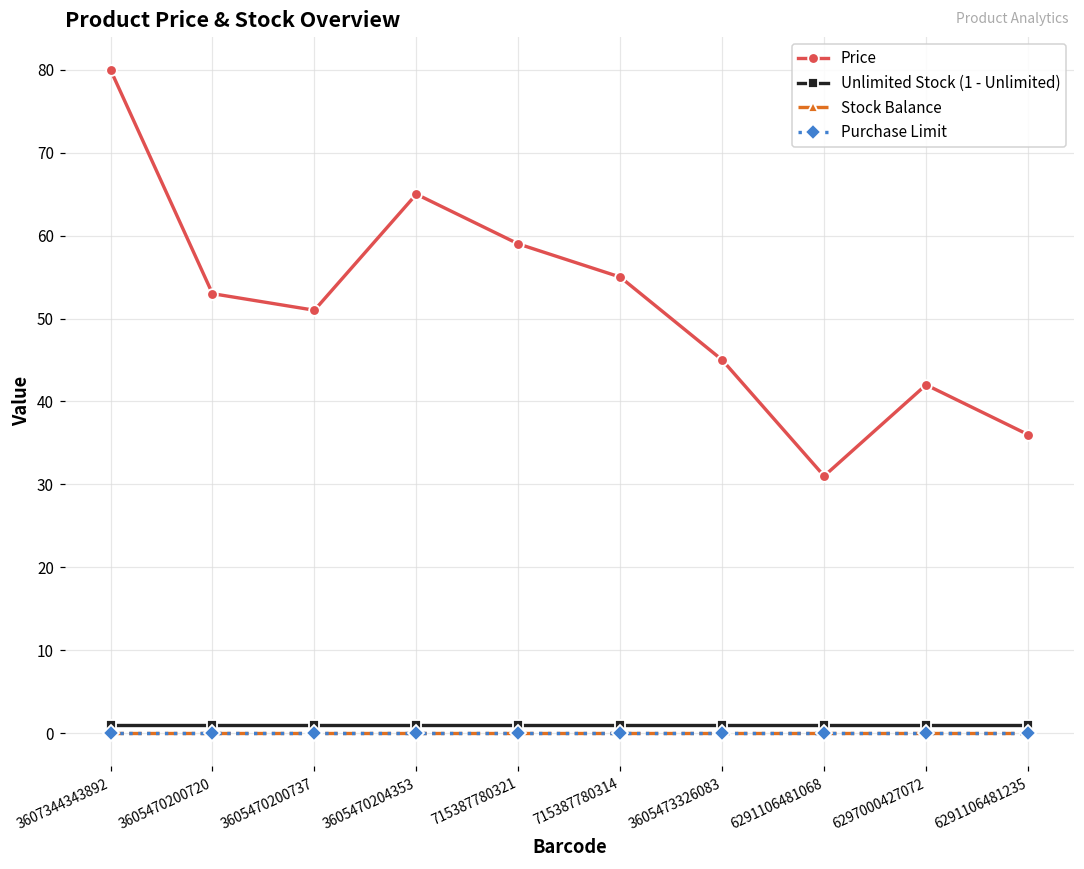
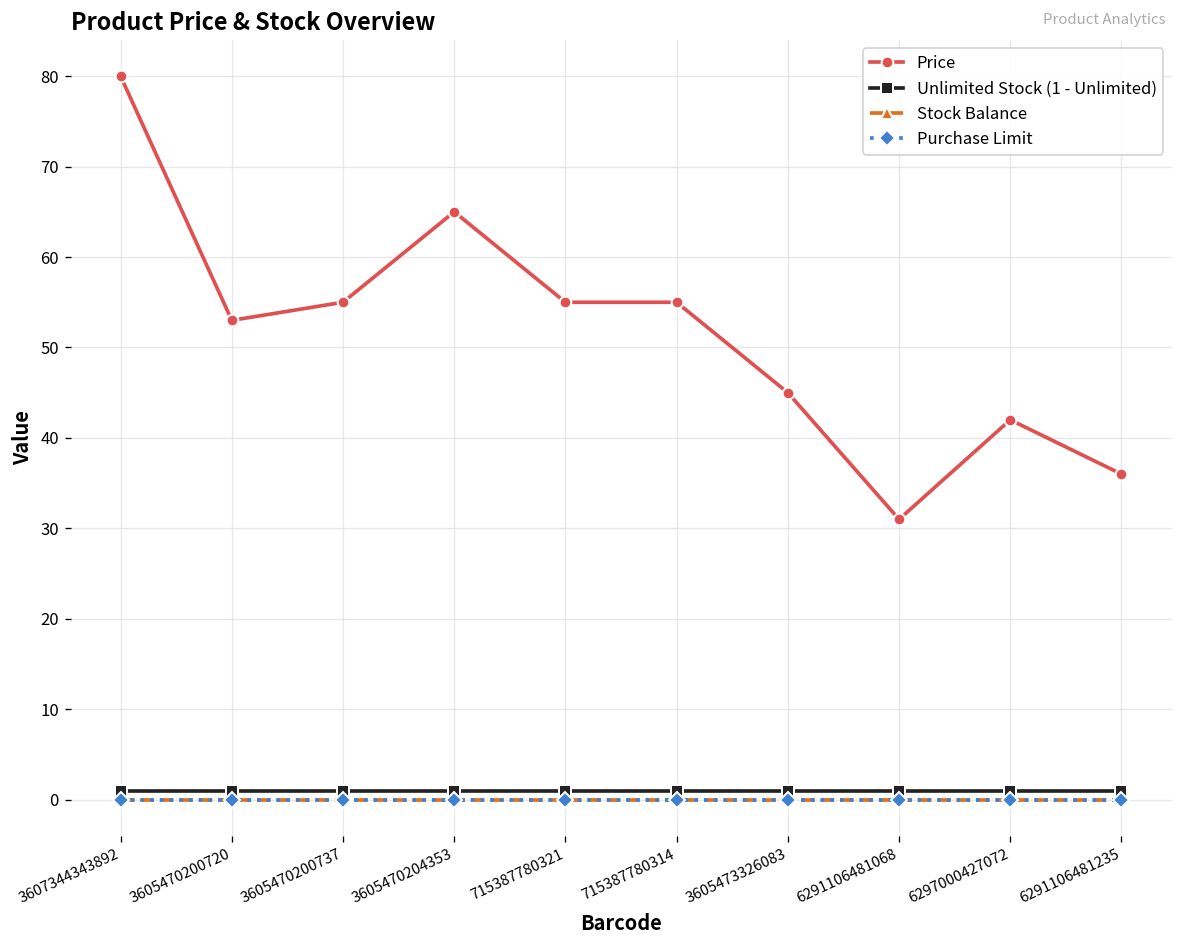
  {
    "Price": {
      "3607344343892": 80,
      "3605470200720": 53,
-     "3605470200737": 51,
+     "3605470200737": 55,
      "3605470204353": 65,
-     "715387780321": 59,
+     "715387780321": 55,
      "715387780314": 55,
      "3605473326083": 45,
      "6291106481068": 31,
      "6297000427072": 42,
      "6291106481235": 36
    },
    "Unlimited Stock (1 - Unlimited)": {
      "3607344343892": 1,
      "3605470200720": 1,
      "3605470200737": 1,
      "3605470204353": 1,
      "715387780321": 1,
      "715387780314": 1,
      "3605473326083": 1,
      "6291106481068": 1,
      "6297000427072": 1,
      "6291106481235": 1
    },
    "Purchase Limit": {
      "3607344343892": 0,
      "3605470200720": 0,
      "3605470200737": 0,
      "3605470204353": 0,
      "715387780321": 0,
      "715387780314": 0,
      "3605473326083": 0,
      "6291106481068": 0,
      "6297000427072": 0,
      "6291106481235": 0
    }
  }
